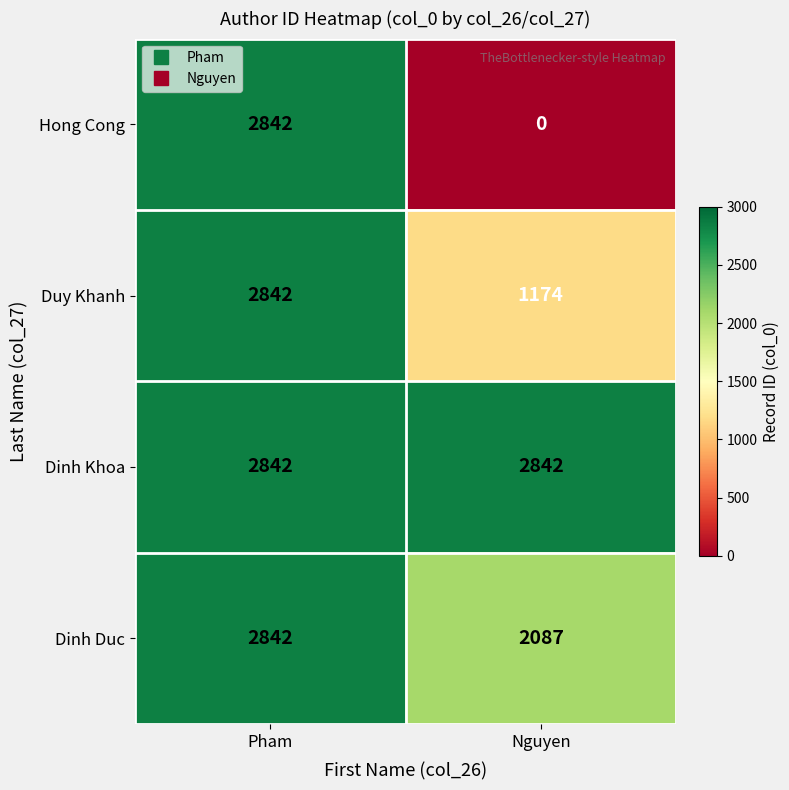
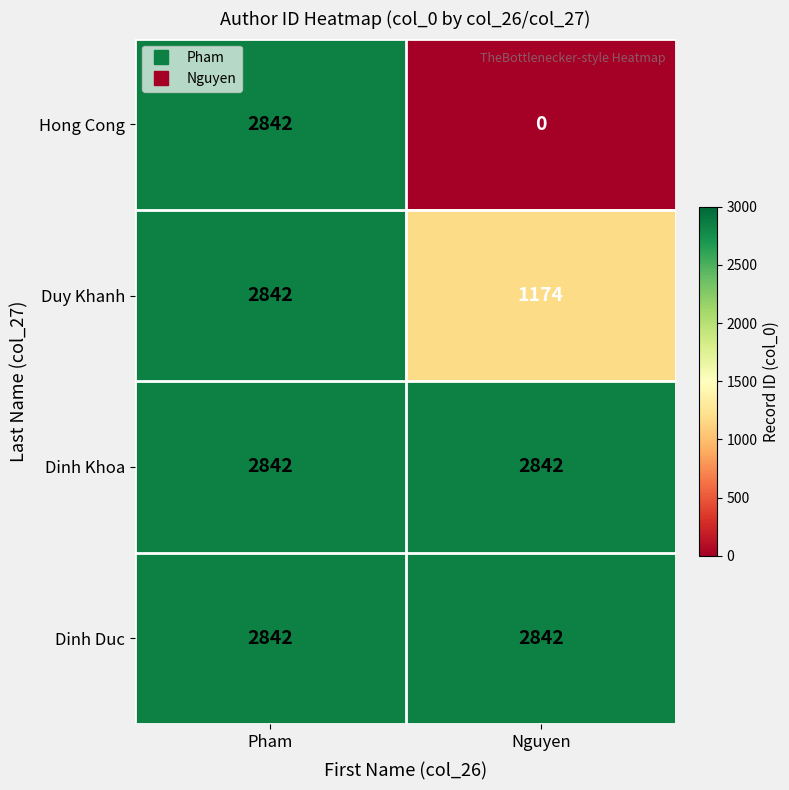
  {
    "Hong Cong": {
      "Pham": 2842
    },
    "Duy Khanh": {
      "Pham": 2842,
      "Nguyen": 1174
    },
    "Dinh Khoa": {
      "Pham": 2842,
      "Nguyen": 2842
    },
    "Dinh Duc": {
      "Pham": 2842,
-     "Nguyen": 2087
+     "Nguyen": 2842
    }
  }
